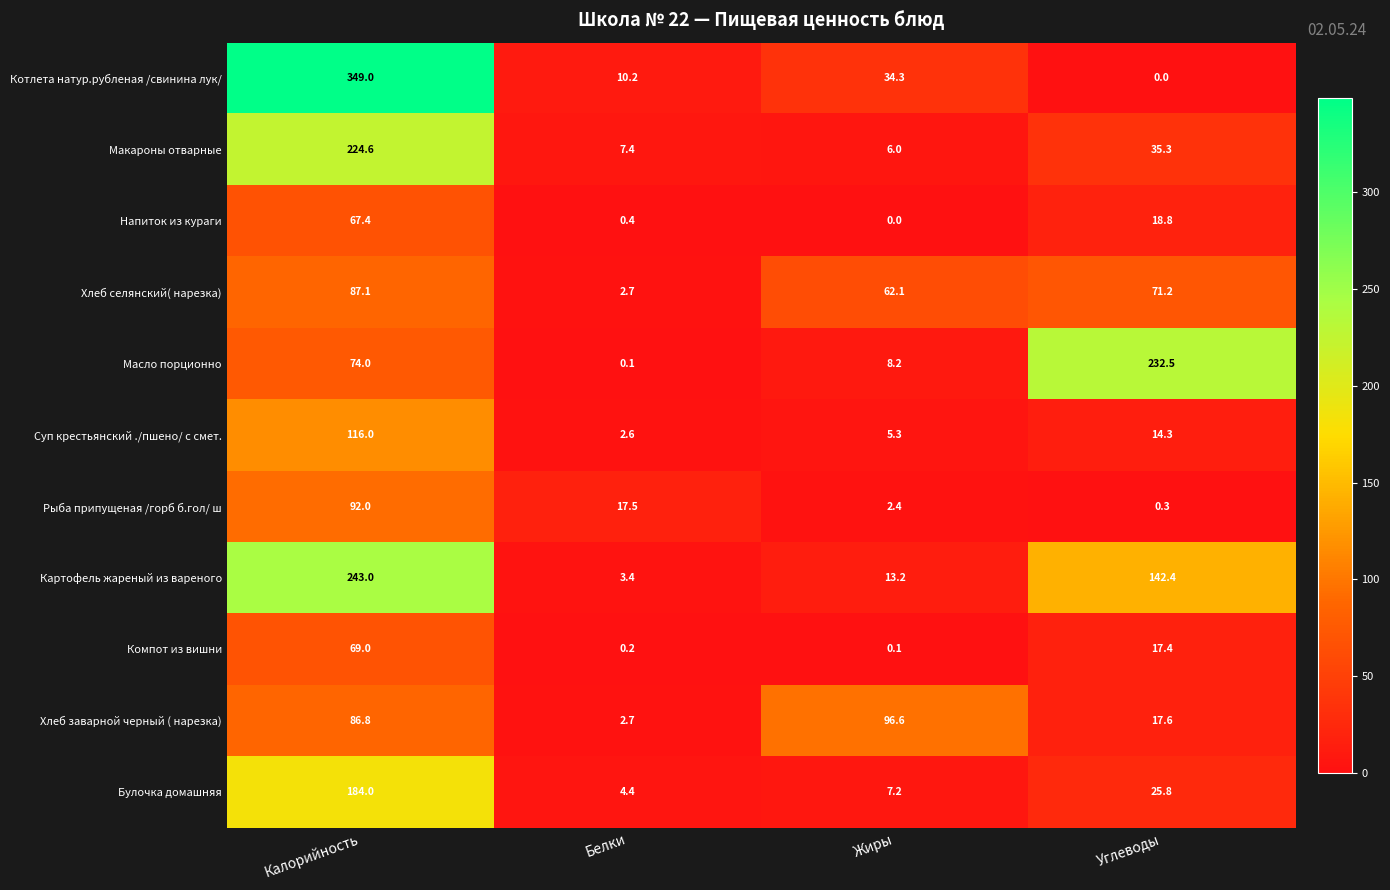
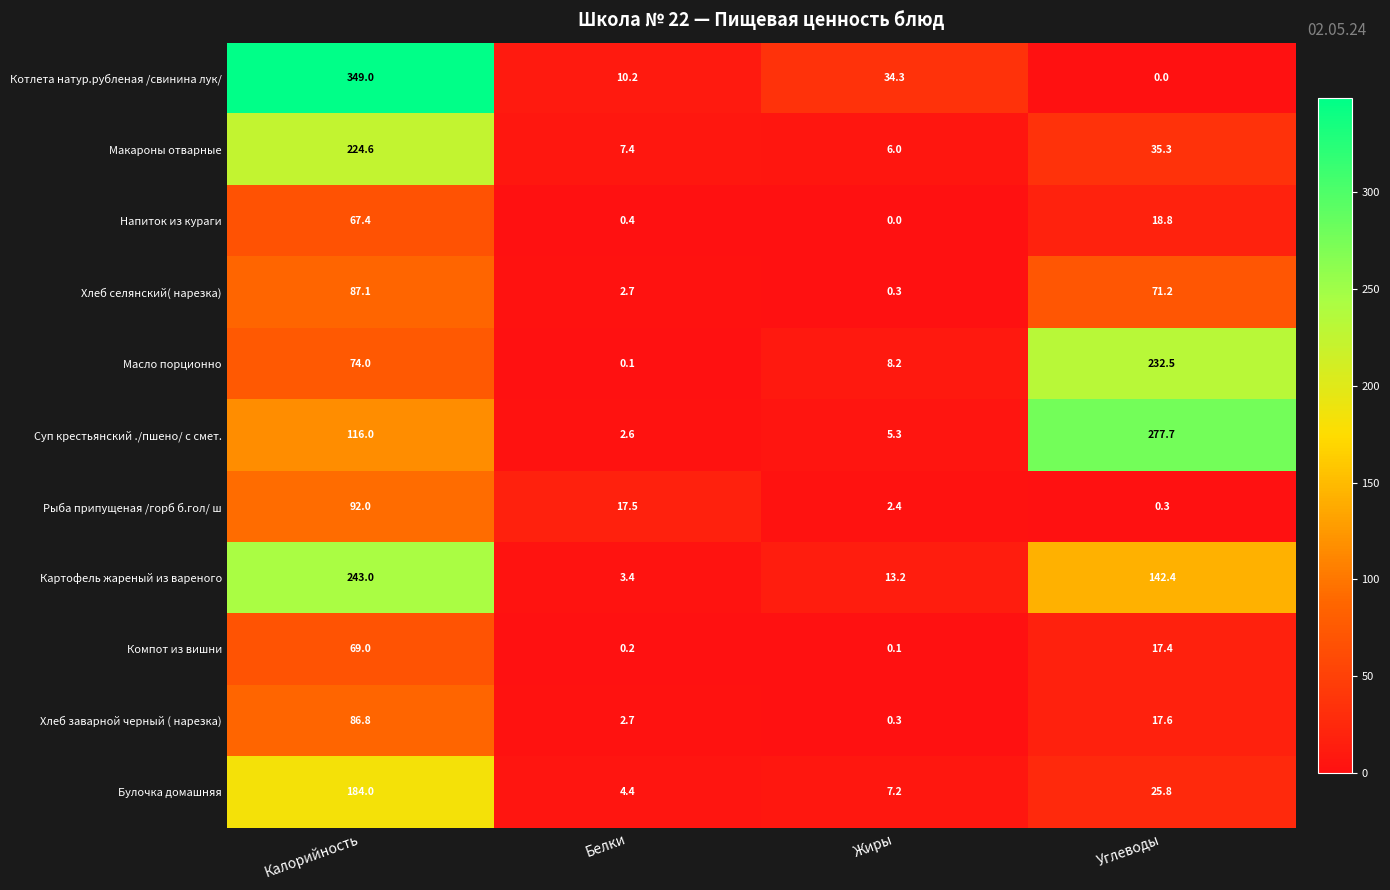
  {
    "Котлета натур.рубленая /свинина лук/": {
      "Калорийность": 349.0,
      "Белки": 10.2,
      "Жиры": 34.3,
      "Углеводы": 0.0
    },
    "Макароны отварные": {
      "Калорийность": 224.6,
      "Белки": 7.4,
      "Жиры": 6.0,
      "Углеводы": 35.3
    },
    "Напиток из кураги": {
      "Калорийность": 67.4,
      "Белки": 0.4,
      "Жиры": 0.0,
      "Углеводы": 18.8
    },
    "Хлеб селянский( нарезка)": {
      "Калорийность": 87.1,
      "Белки": 2.7,
-     "Жиры": 62.1,
+     "Жиры": 0.3,
      "Углеводы": 71.2
    },
    "Масло порционно": {
      "Калорийность": 74.0,
      "Белки": 0.1,
      "Жиры": 8.2,
      "Углеводы": 232.5
    },
    "Суп крестьянский ./пшено/ с смет.": {
      "Калорийность": 116.0,
      "Белки": 2.6,
      "Жиры": 5.3,
-     "Углеводы": 14.3
+     "Углеводы": 277.7
    },
    "Рыба припущеная /горб б.гол/ ш": {
      "Калорийность": 92.0,
      "Белки": 17.5,
      "Жиры": 2.4,
      "Углеводы": 0.3
    },
    "Картофель жареный из вареного": {
      "Калорийность": 243.0,
      "Белки": 3.4,
      "Жиры": 13.2,
      "Углеводы": 142.4
    },
    "Компот из вишни": {
      "Калорийность": 69.0,
      "Белки": 0.2,
      "Жиры": 0.1,
      "Углеводы": 17.4
    },
    "Хлеб заварной черный ( нарезка)": {
      "Калорийность": 86.8,
      "Белки": 2.7,
-     "Жиры": 96.6,
+     "Жиры": 0.3,
      "Углеводы": 17.6
    },
    "Булочка домашняя": {
      "Калорийность": 184.0,
      "Белки": 4.4,
      "Жиры": 7.2,
      "Углеводы": 25.8
    }
  }
